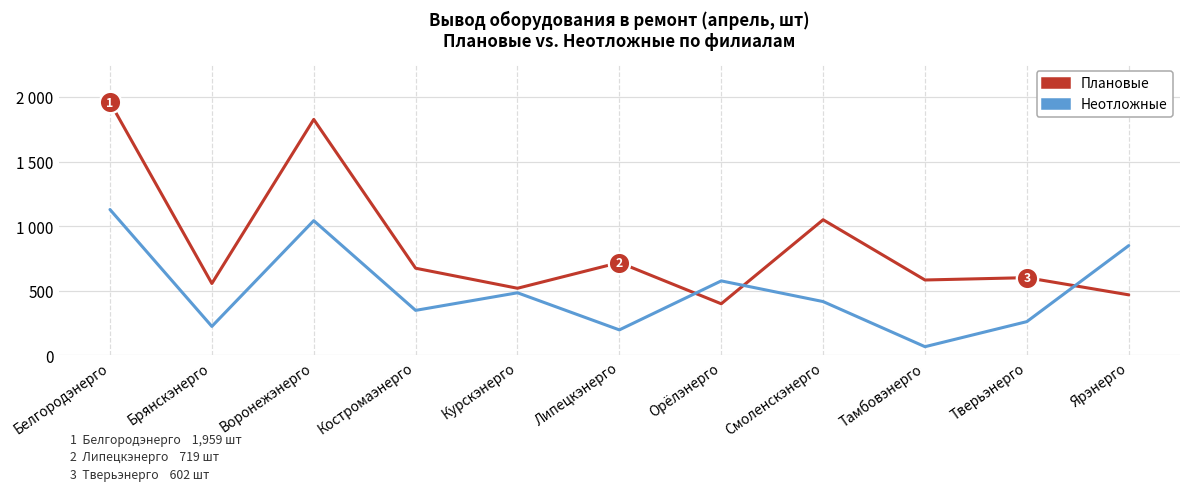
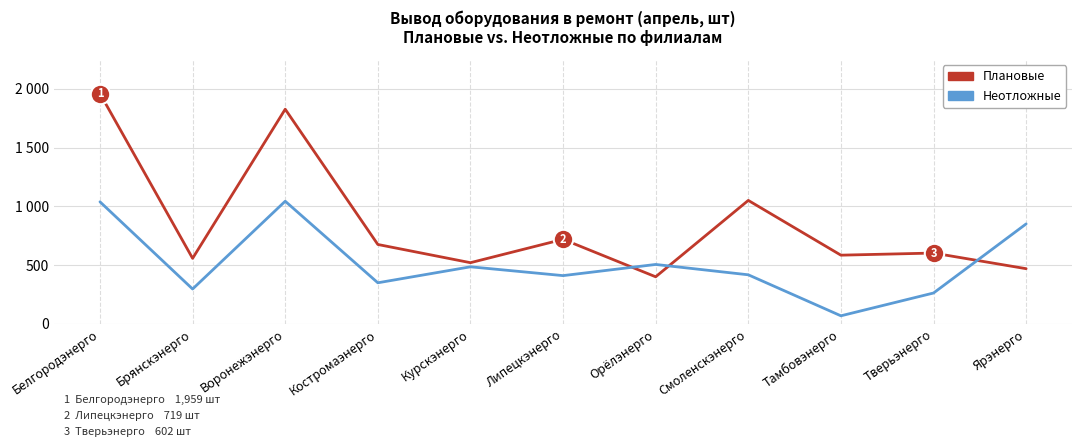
  {
    "Неотложные": {
-     "Белгородэнерго": 1130,
-     "Брянскэнерго": 230,
+     "Белгородэнерго": 1040,
+     "Брянскэнерго": 300,
      "Воронежэнерго": 1040,
      "Костромаэнерго": 350,
      "Курскэнерго": 490,
-     "Липецкэнерго": 200,
-     "Орёлэнерго": 580,
+     "Липецкэнерго": 410,
+     "Орёлэнерго": 510,
      "Смоленскэнерго": 420,
      "Тамбовэнерго": 70,
      "Тверьэнерго": 260,
      "Ярэнерго": 850
    }
  }
